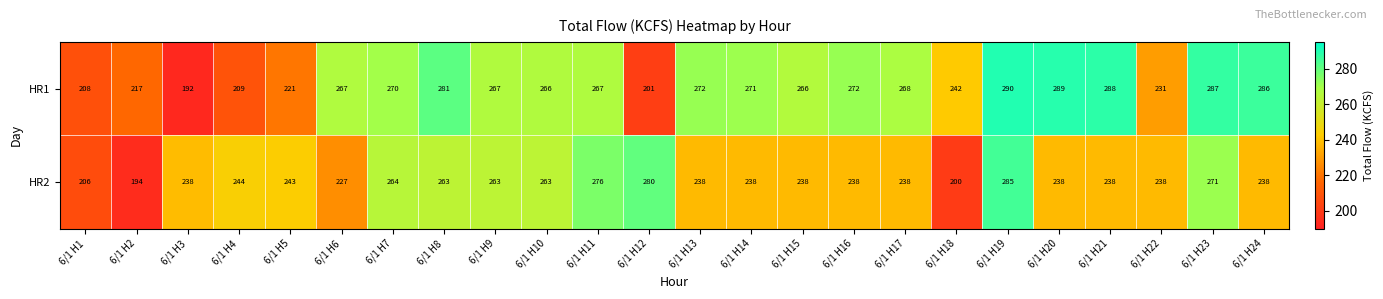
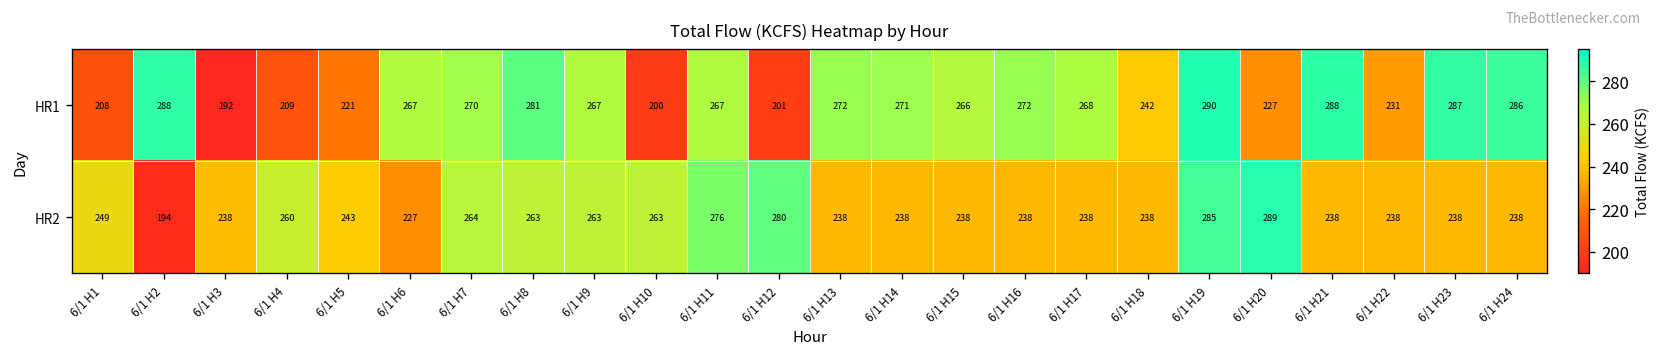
  {
    "HR1": {
      "6/1 H1": 208,
-     "6/1 H2": 217,
+     "6/1 H2": 288,
      "6/1 H3": 192,
      "6/1 H4": 209,
      "6/1 H5": 221,
      "6/1 H6": 267,
      "6/1 H7": 270,
      "6/1 H8": 281,
      "6/1 H9": 267,
-     "6/1 H10": 266,
+     "6/1 H10": 200,
      "6/1 H11": 267,
      "6/1 H12": 201,
      "6/1 H13": 272,
      "6/1 H14": 271,
      "6/1 H15": 266,
      "6/1 H16": 272,
      "6/1 H17": 268,
      "6/1 H18": 242,
      "6/1 H19": 290,
-     "6/1 H20": 289,
+     "6/1 H20": 227,
      "6/1 H21": 288,
      "6/1 H22": 231,
      "6/1 H23": 287,
      "6/1 H24": 286
    },
    "HR2": {
-     "6/1 H1": 206,
+     "6/1 H1": 249,
      "6/1 H2": 194,
      "6/1 H3": 238,
-     "6/1 H4": 244,
+     "6/1 H4": 260,
      "6/1 H5": 243,
      "6/1 H6": 227,
      "6/1 H7": 264,
      "6/1 H8": 263,
      "6/1 H9": 263,
      "6/1 H10": 263,
      "6/1 H11": 276,
      "6/1 H12": 280,
      "6/1 H13": 238,
      "6/1 H14": 238,
      "6/1 H15": 238,
      "6/1 H16": 238,
      "6/1 H17": 238,
-     "6/1 H18": 200,
+     "6/1 H18": 238,
      "6/1 H19": 285,
-     "6/1 H20": 238,
+     "6/1 H20": 289,
      "6/1 H21": 238,
      "6/1 H22": 238,
-     "6/1 H23": 271,
+     "6/1 H23": 238,
      "6/1 H24": 238
    }
  }
